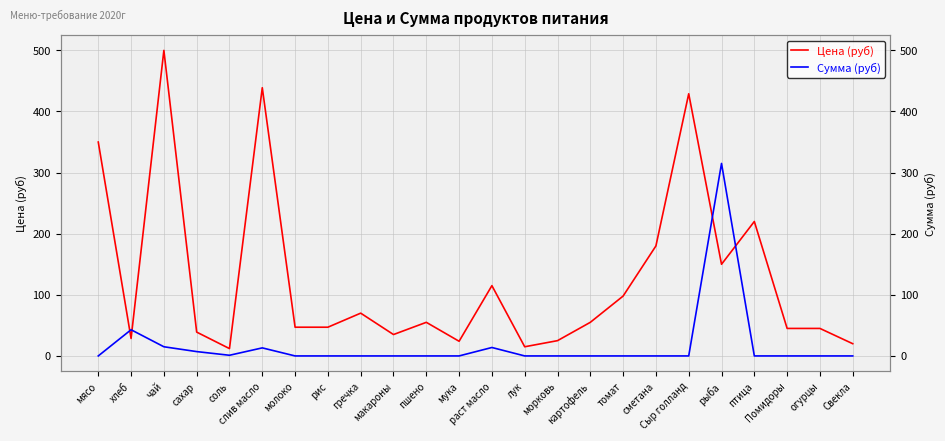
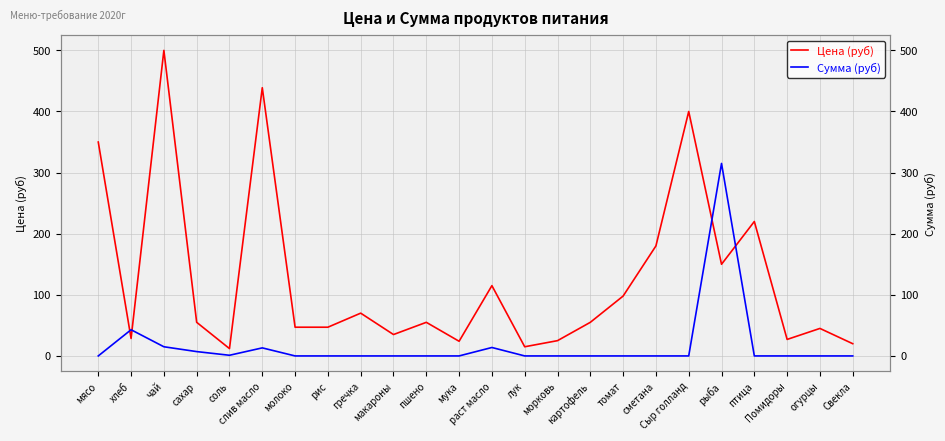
  {
    "Цена (руб)": {
      "мясо": 350,
      "хлеб": 30,
      "чай": 500,
-     "сахар": 40,
+     "сахар": 60,
      "соль": 10,
      "слив масло": 440,
      "молоко": 50,
      "рис": 50,
      "гречка": 70,
      "макароны": 40,
      "пшено": 60,
      "мука": 20,
      "раст масло": 120,
      "лук": 20,
      "морковь": 30,
      "картофель": 60,
      "томат": 100,
      "сметана": 180,
-     "Сыр голланд": 430,
+     "Сыр голланд": 400,
      "рыба": 150,
      "птица": 220,
-     "Помидоры": 50,
+     "Помидоры": 30,
      "огурцы": 50,
      "Свекла": 20
    },
    "Сумма (руб)": {
      "мясо": 0,
      "хлеб": 40,
      "чай": 20,
      "сахар": 10,
      "соль": 0,
      "слив масло": 10,
      "молоко": 0,
      "рис": 0,
      "гречка": 0,
      "макароны": 0,
      "пшено": 0,
      "мука": 0,
      "раст масло": 10,
      "лук": 0,
      "морковь": 0,
      "картофель": 0,
      "томат": 0,
      "сметана": 0,
      "Сыр голланд": 0,
      "рыба": 320,
      "птица": 0,
      "Помидоры": 0,
      "огурцы": 0,
      "Свекла": 0
    }
  }
